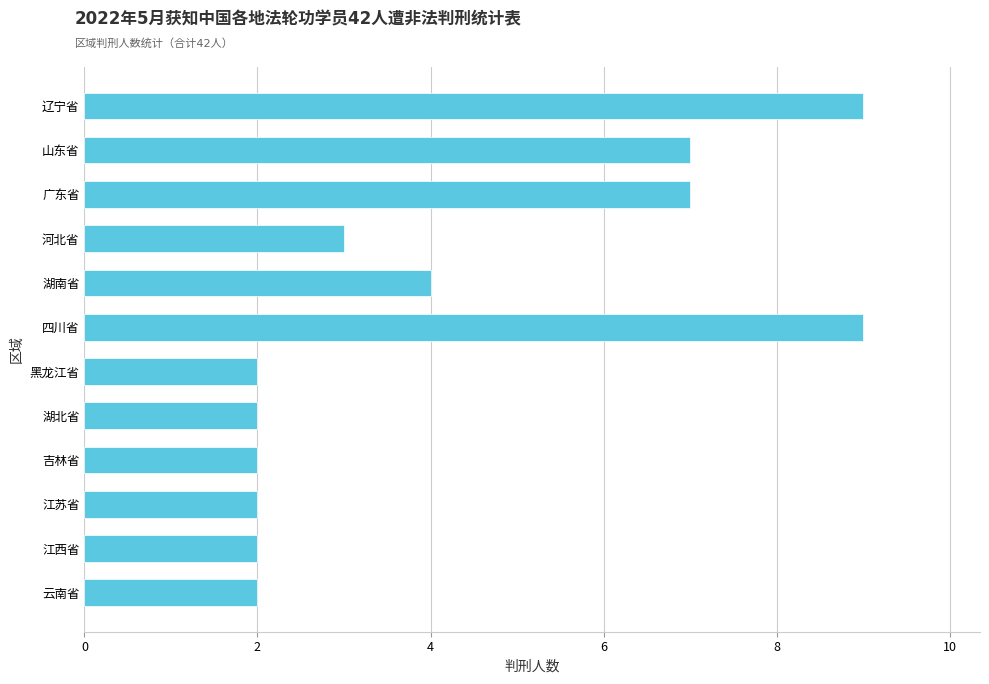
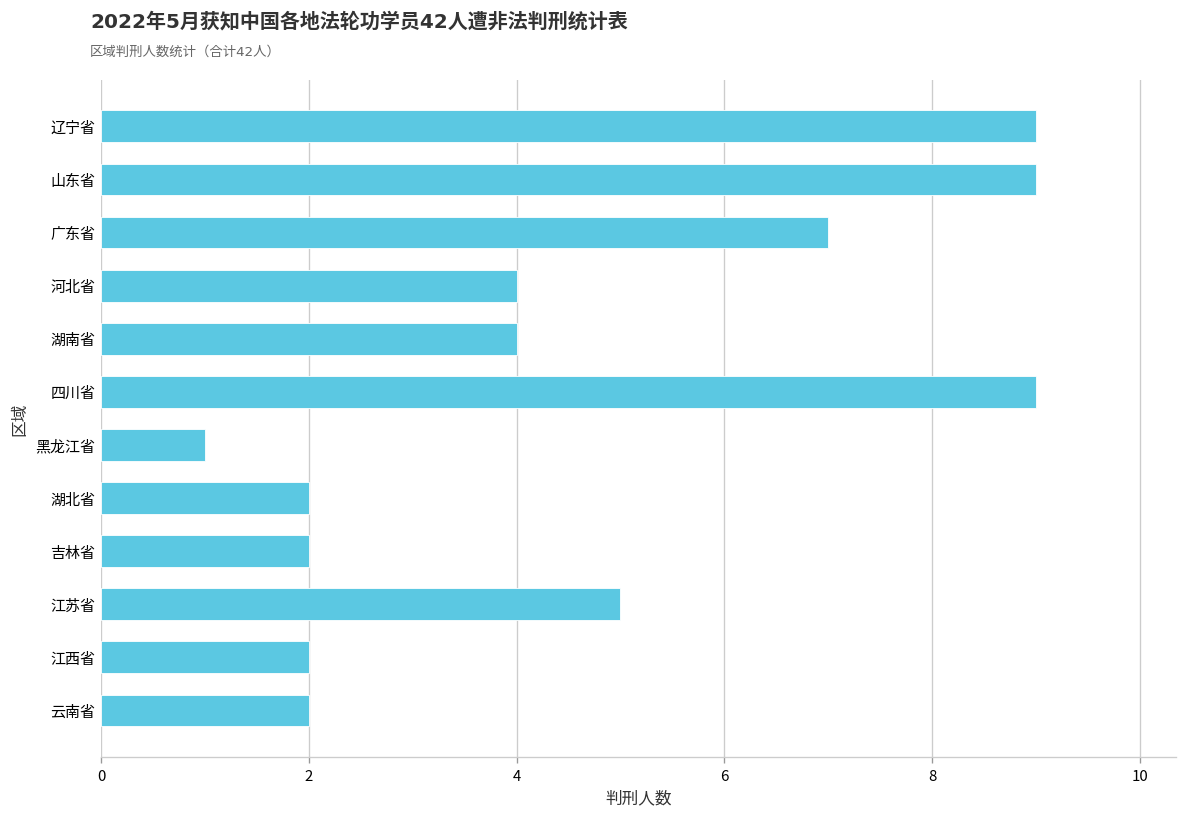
  {
    "辽宁省": 9,
-   "山东省": 7,
+   "山东省": 9,
    "广东省": 7,
-   "河北省": 3,
+   "河北省": 4,
    "湖南省": 4,
    "四川省": 9,
-   "黑龙江省": 2,
+   "黑龙江省": 1,
    "湖北省": 2,
    "吉林省": 2,
-   "江苏省": 2,
+   "江苏省": 5,
    "江西省": 2,
    "云南省": 2
  }
